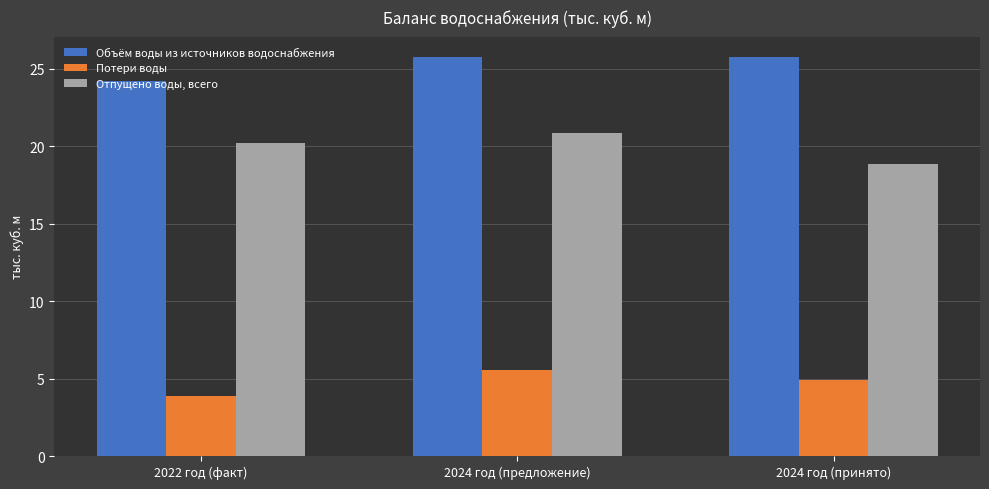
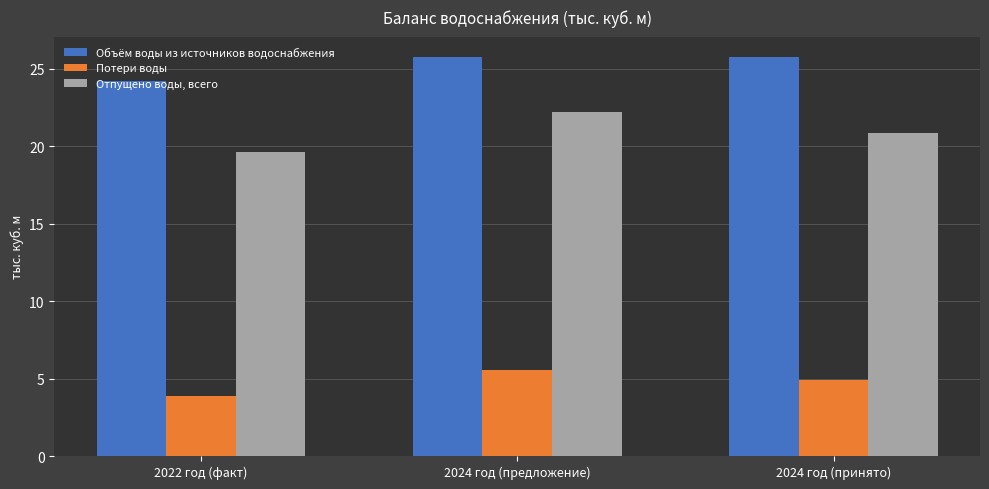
  {
    "Объём воды из источников водоснабжения": {
      "2022 год (факт)": 24.2,
      "2024 год (предложение)": 25.8,
      "2024 год (принято)": 25.8
    },
    "Потери воды": {
      "2022 год (факт)": 3.9,
      "2024 год (предложение)": 5.6,
      "2024 год (принято)": 4.9
    },
    "Отпущено воды, всего": {
-     "2022 год (факт)": 20.2,
-     "2024 год (предложение)": 20.9,
-     "2024 год (принято)": 18.9
+     "2022 год (факт)": 19.6,
+     "2024 год (предложение)": 22.2,
+     "2024 год (принято)": 20.9
    }
  }
